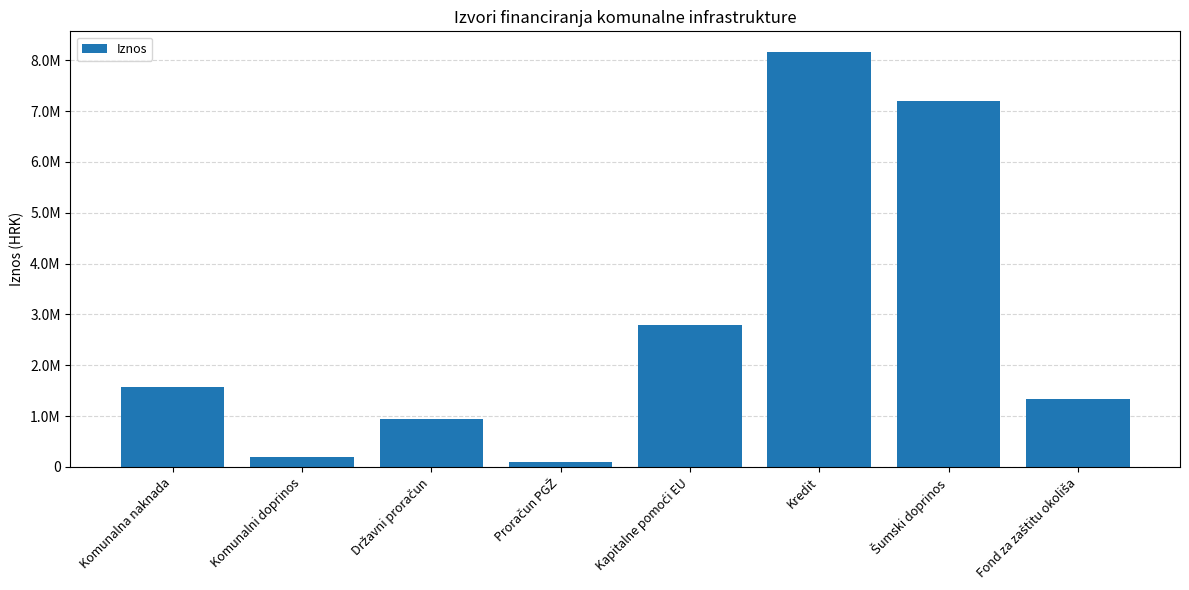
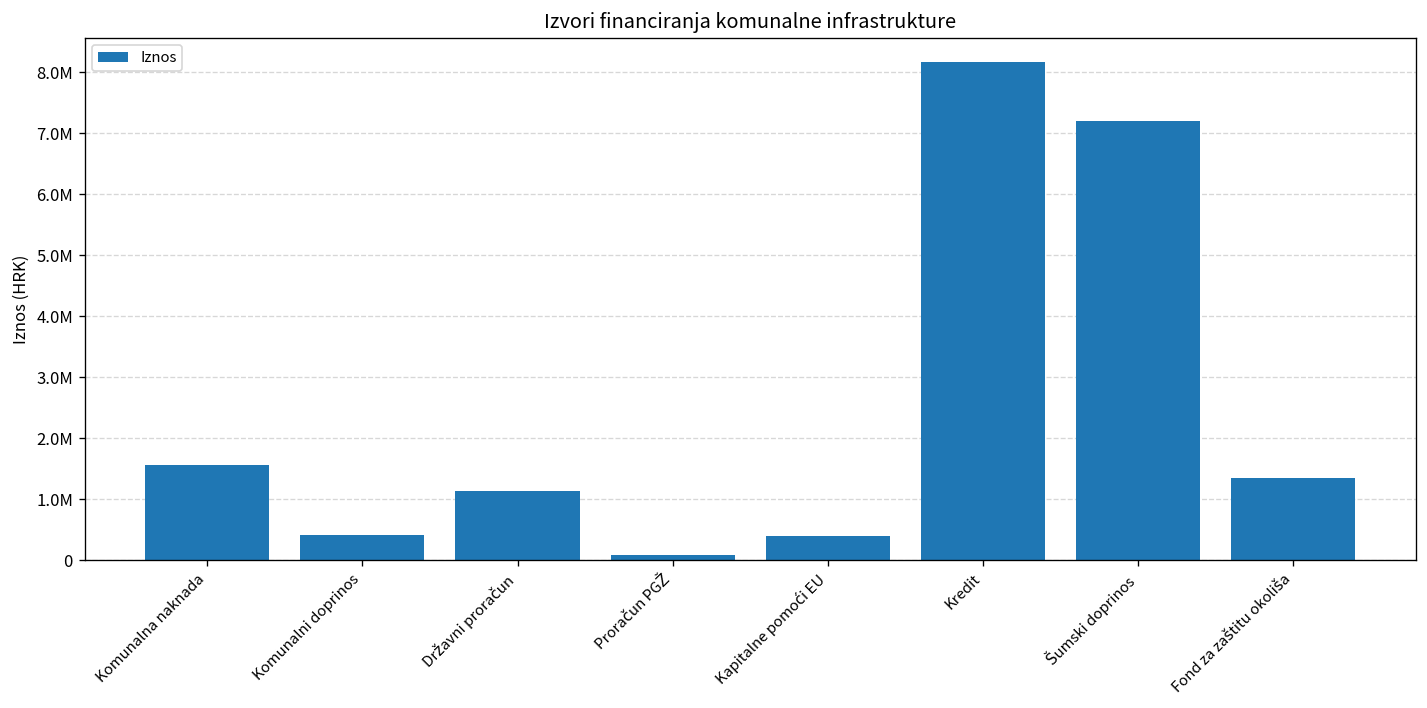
  {
    "Komunalna naknada": 1600000,
-   "Komunalni doprinos": 200000,
-   "Državni proračun": 1000000,
+   "Komunalni doprinos": 400000,
+   "Državni proračun": 1100000,
    "Proračun PGŽ": 100000,
-   "Kapitalne pomoći EU": 2800000,
+   "Kapitalne pomoći EU": 400000,
    "Kredit": 8200000,
    "Šumski doprinos": 7200000,
    "Fond za zaštitu okoliša": 1300000
  }
